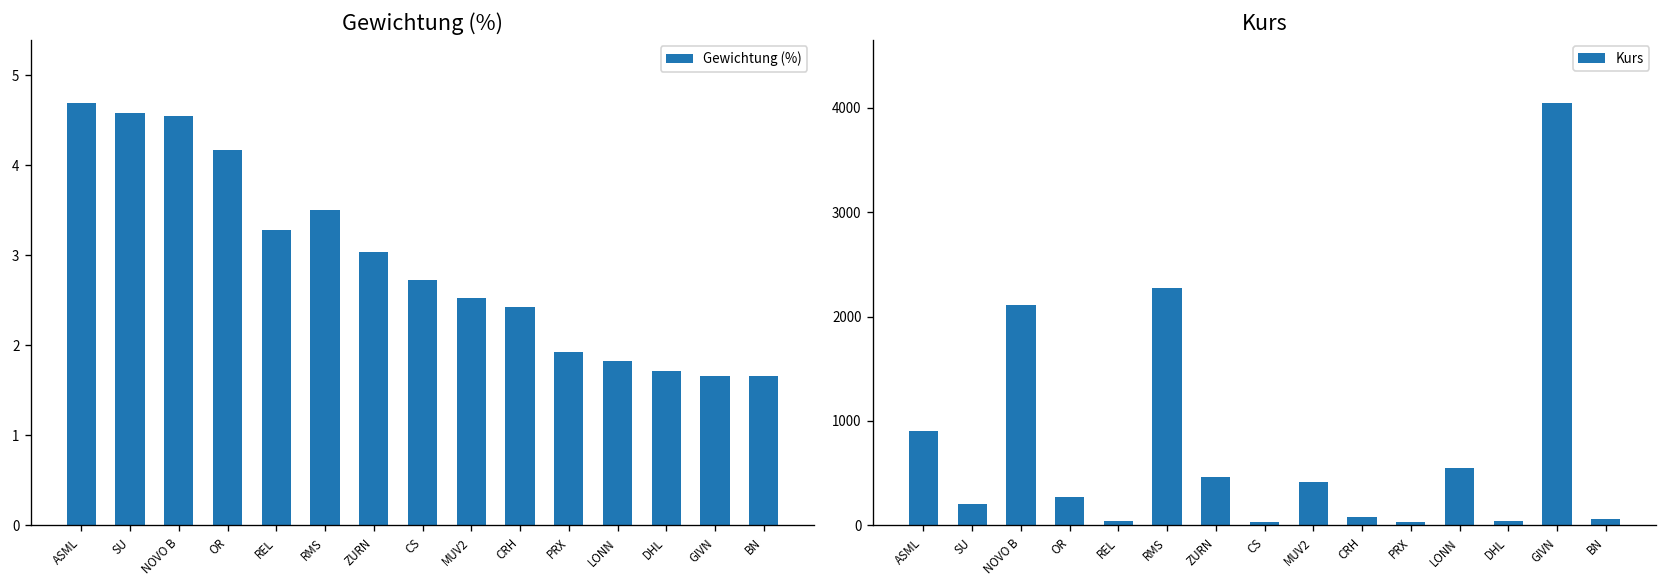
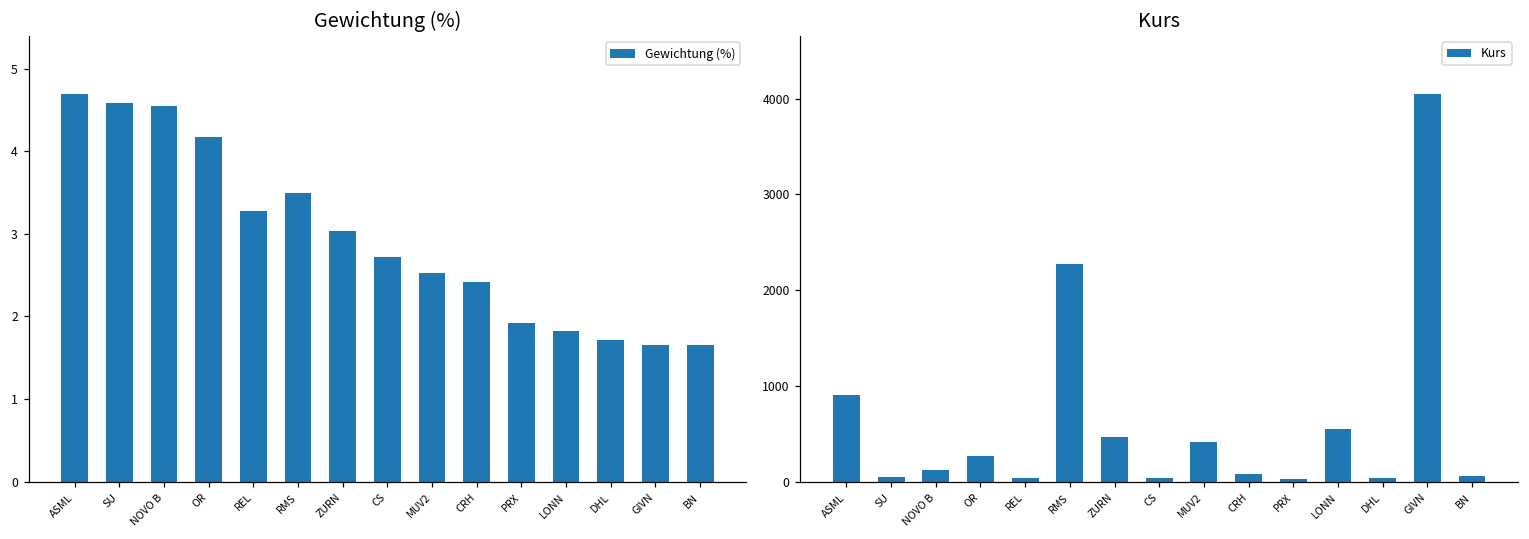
  {
    "Gewichtung (%)": {
      "ASML": 4.7,
      "SU": 4.6,
      "NOVO B": 4.6,
      "OR": 4.2,
      "REL": 3.3,
      "RMS": 3.5,
      "ZURN": 3.0,
      "CS": 2.7,
      "MUV2": 2.5,
      "CRH": 2.4,
      "PRX": 1.9,
      "LONN": 1.8,
      "DHL": 1.7,
      "GIVN": 1.7,
      "BN": 1.7
    },
    "Kurs": {
      "ASML": 900,
-     "SU": 200,
-     "NOVO B": 2100,
+     "SU": 100,
+     "NOVO B": 100,
      "OR": 300,
      "REL": 0,
      "RMS": 2300,
      "ZURN": 500,
      "CS": 0,
      "MUV2": 400,
      "CRH": 100,
      "PRX": 0,
      "LONN": 600,
      "DHL": 0,
      "GIVN": 4000,
      "BN": 100
    }
  }
